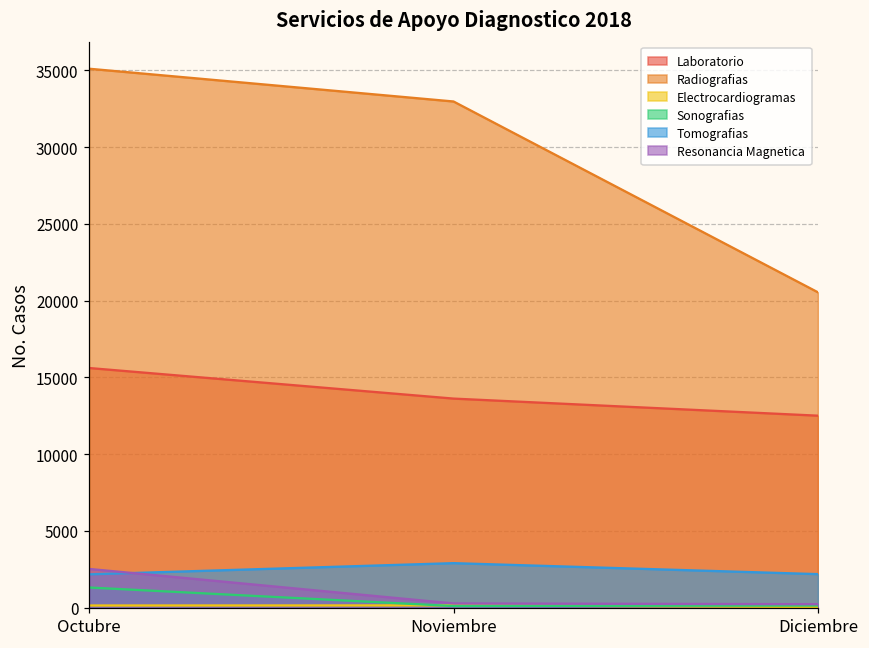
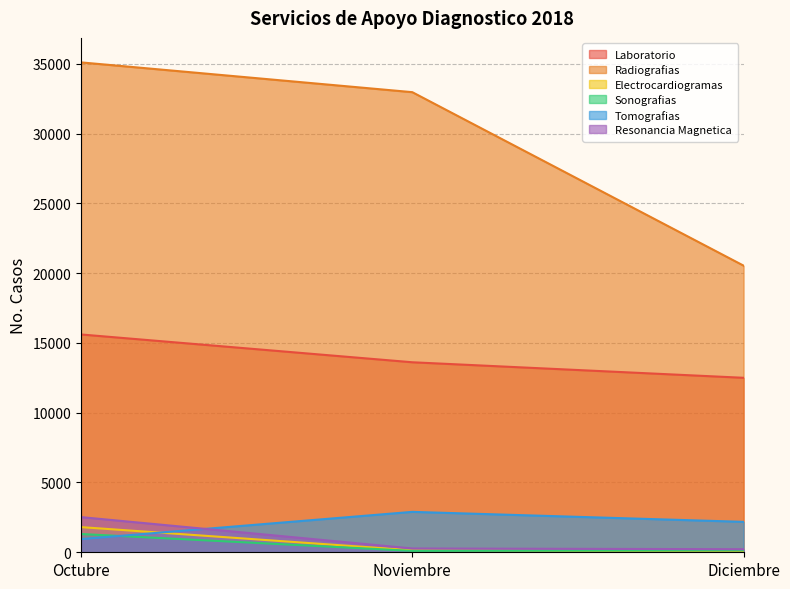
  {
    "Electrocardiogramas": {
-     "Octubre": 100
+     "Octubre": 1800
    },
    "Sonografias": {
      "Octubre": 1300
    },
    "Tomografias": {
-     "Octubre": 2200,
+     "Octubre": 900,
      "Noviembre": 2900,
      "Diciembre": 2200
    },
    "Resonancia Magnetica": {
      "Octubre": 2500
    }
  }
